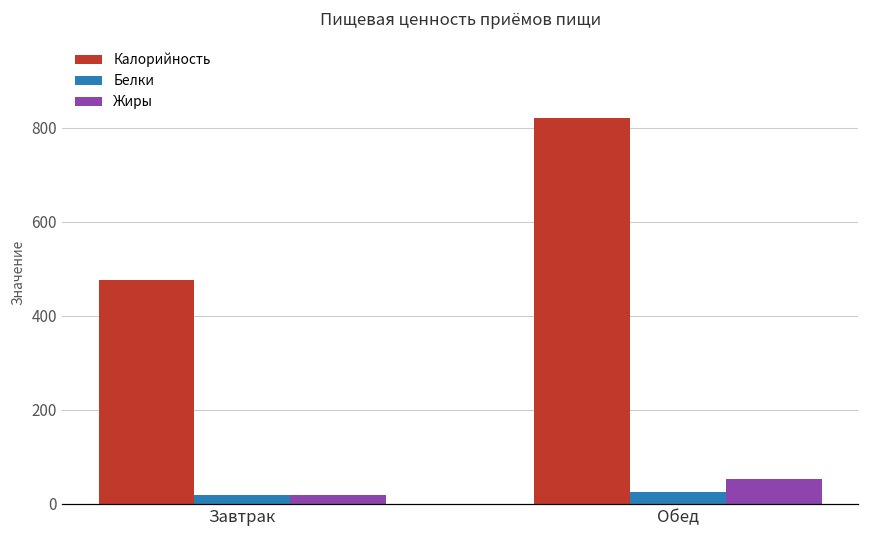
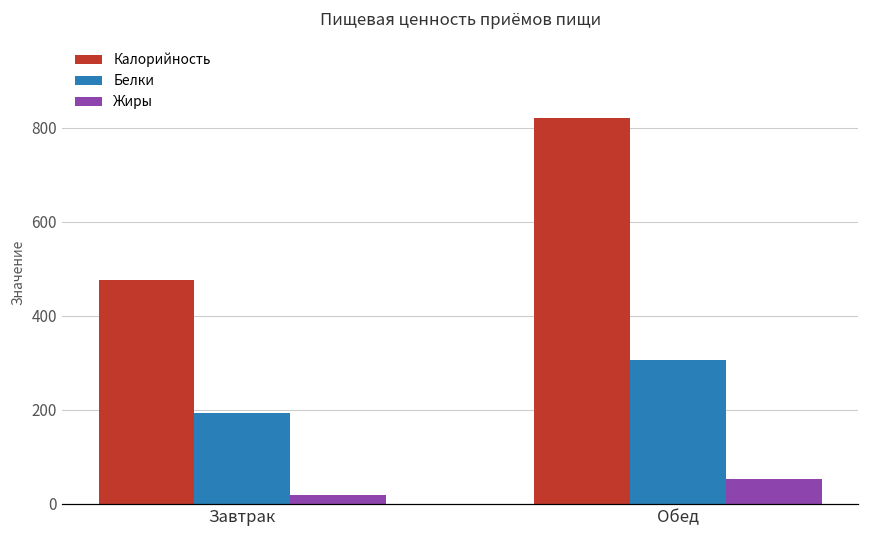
  {
    "Калорийность": {
      "Завтрак": 480,
      "Обед": 820
    },
    "Белки": {
-     "Завтрак": 20,
-     "Обед": 30
+     "Завтрак": 190,
+     "Обед": 310
    },
    "Жиры": {
      "Завтрак": 20,
      "Обед": 50
    }
  }
